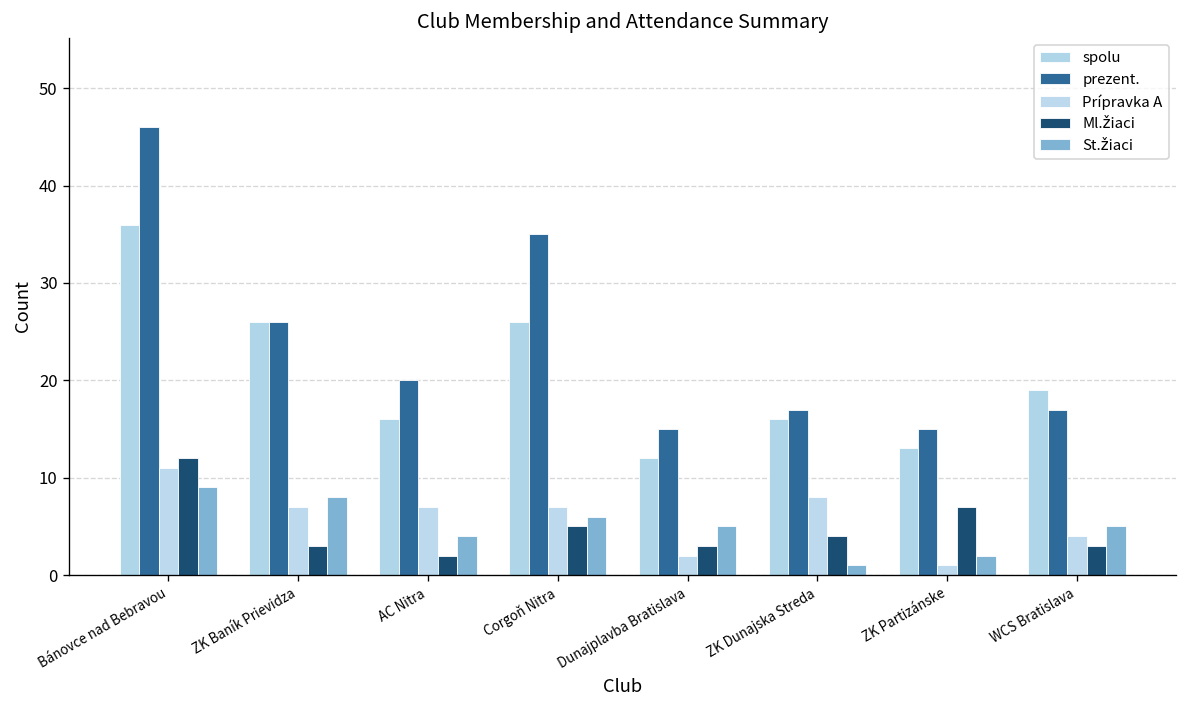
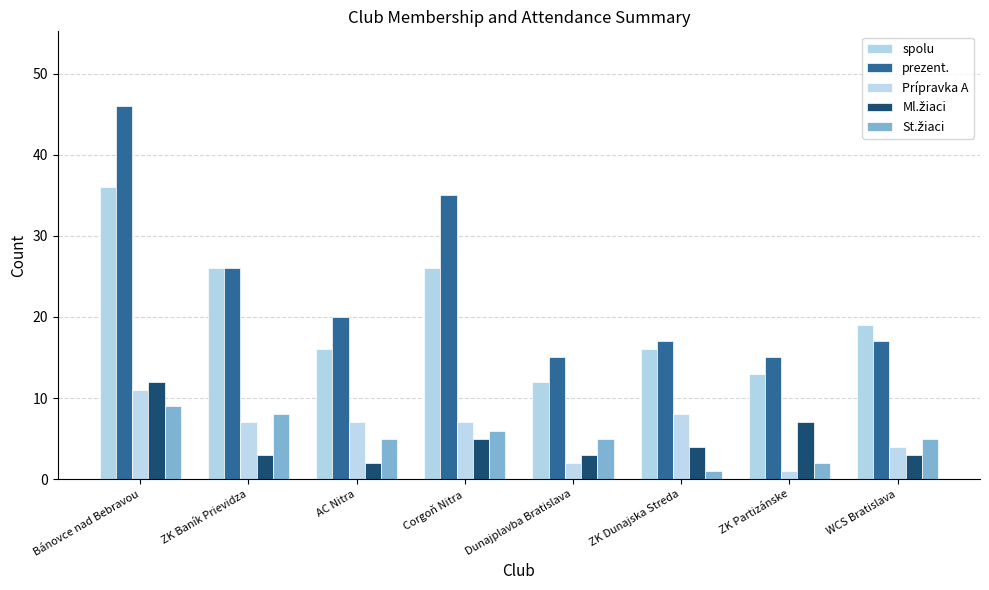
  {
    "St.žiaci": {
      "Bánovce nad Bebravou": 9,
      "ZK Baník Prievidza": 8,
-     "AC Nitra": 4,
+     "AC Nitra": 5,
      "Corgoň Nitra": 6,
      "Dunajplavba Bratislava": 5,
      "ZK Dunajska Streda": 1,
      "ZK Partizánske": 2,
      "WCS Bratislava": 5
    }
  }
